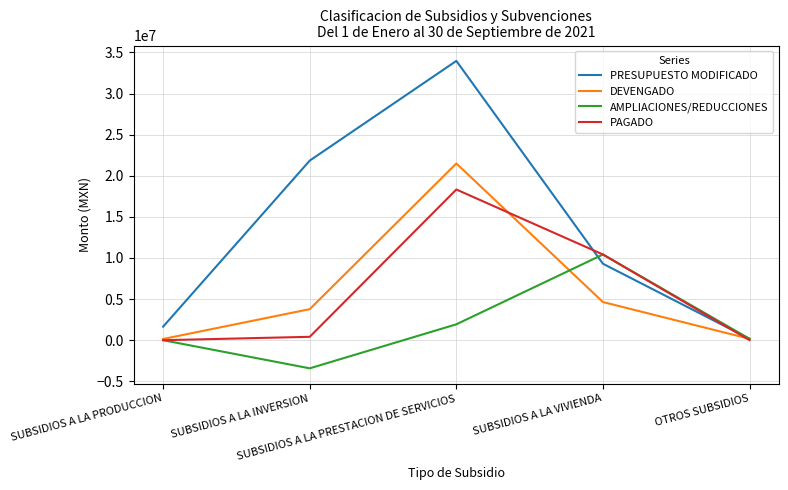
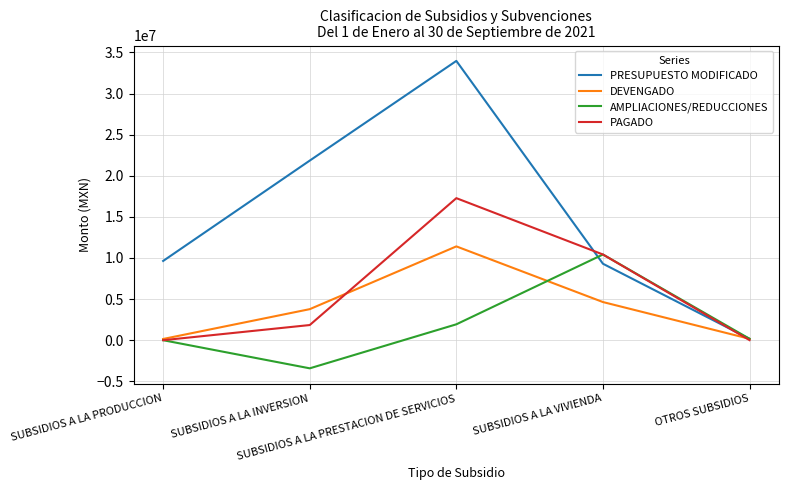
  {
    "PRESUPUESTO MODIFICADO": {
-     "SUBSIDIOS A LA PRODUCCION": 2000000,
+     "SUBSIDIOS A LA PRODUCCION": 10000000,
      "SUBSIDIOS A LA INVERSION": 22000000,
      "SUBSIDIOS A LA PRESTACION DE SERVICIOS": 34000000,
      "SUBSIDIOS A LA VIVIENDA": 9000000
    },
    "DEVENGADO": {
      "SUBSIDIOS A LA INVERSION": 4000000,
-     "SUBSIDIOS A LA PRESTACION DE SERVICIOS": 21000000,
+     "SUBSIDIOS A LA PRESTACION DE SERVICIOS": 11000000,
      "SUBSIDIOS A LA VIVIENDA": 5000000
    },
    "AMPLIACIONES/REDUCCIONES": {
      "SUBSIDIOS A LA INVERSION": -3000000,
      "SUBSIDIOS A LA PRESTACION DE SERVICIOS": 2000000
    },
    "PAGADO": {
-     "SUBSIDIOS A LA INVERSION": 0,
-     "SUBSIDIOS A LA PRESTACION DE SERVICIOS": 18000000
+     "SUBSIDIOS A LA INVERSION": 2000000,
+     "SUBSIDIOS A LA PRESTACION DE SERVICIOS": 17000000
    }
  }
